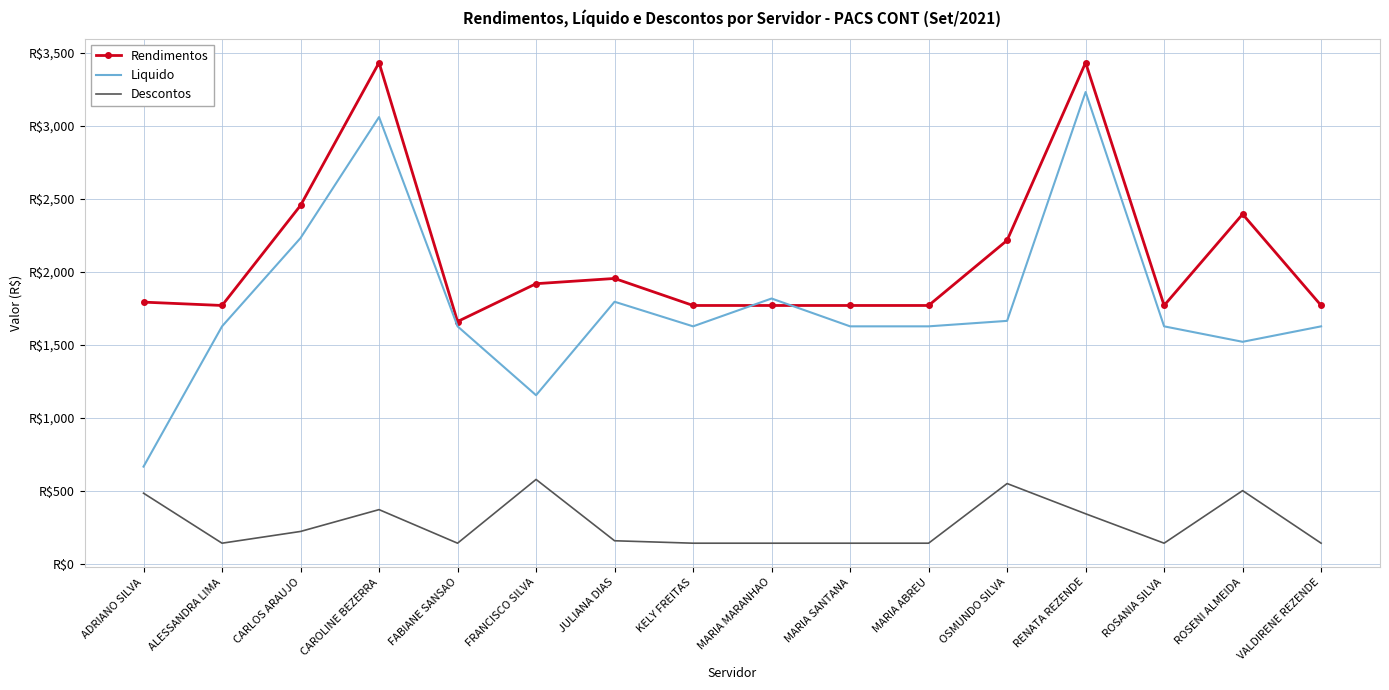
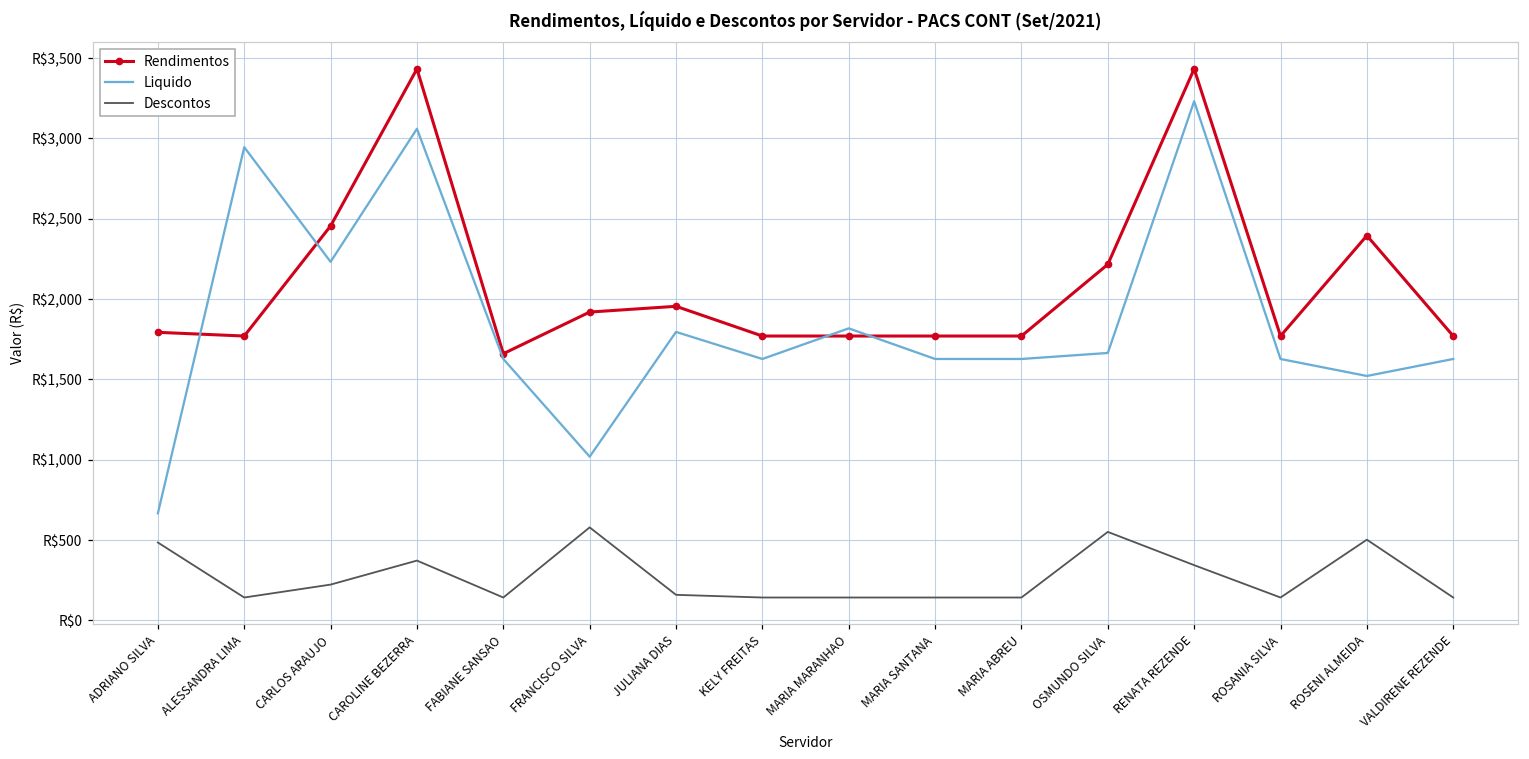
  {
    "Rendimentos": {
      "ADRIANO SILVA": "R$1,790",
      "ALESSANDRA LIMA": "R$1,770",
      "CARLOS ARAUJO": "R$2,460",
      "CAROLINE BEZERRA": "R$3,430",
      "FABIANE SANSAO": "R$1,660",
      "FRANCISCO SILVA": "R$1,920",
      "JULIANA DIAS": "R$1,960",
      "KELY FREITAS": "R$1,770",
      "MARIA MARANHAO": "R$1,770",
      "MARIA SANTANA": "R$1,770",
      "MARIA ABREU": "R$1,770",
      "OSMUNDO SILVA": "R$2,220",
      "RENATA REZENDE": "R$3,430",
      "ROSANIA SILVA": "R$1,770",
      "ROSENI ALMEIDA": "R$2,400",
      "VALDIRENE REZENDE": "R$1,770"
    },
    "Liquido": {
      "ADRIANO SILVA": "R$670",
-     "ALESSANDRA LIMA": "R$1,630",
+     "ALESSANDRA LIMA": "R$2,950",
      "CARLOS ARAUJO": "R$2,230",
      "CAROLINE BEZERRA": "R$3,060",
      "FABIANE SANSAO": "R$1,630",
-     "FRANCISCO SILVA": "R$1,160",
+     "FRANCISCO SILVA": "R$1,020",
      "JULIANA DIAS": "R$1,800",
      "KELY FREITAS": "R$1,630",
      "MARIA MARANHAO": "R$1,820",
      "MARIA SANTANA": "R$1,630",
      "MARIA ABREU": "R$1,630",
      "OSMUNDO SILVA": "R$1,660",
      "RENATA REZENDE": "R$3,230",
      "ROSANIA SILVA": "R$1,630",
      "ROSENI ALMEIDA": "R$1,520",
      "VALDIRENE REZENDE": "R$1,630"
    },
    "Descontos": {
      "ADRIANO SILVA": "R$490",
      "ALESSANDRA LIMA": "R$140",
      "CARLOS ARAUJO": "R$220",
      "CAROLINE BEZERRA": "R$370",
      "FABIANE SANSAO": "R$140",
      "FRANCISCO SILVA": "R$580",
      "JULIANA DIAS": "R$160",
      "KELY FREITAS": "R$140",
      "MARIA MARANHAO": "R$140",
      "MARIA SANTANA": "R$140",
      "MARIA ABREU": "R$140",
      "OSMUNDO SILVA": "R$550",
      "RENATA REZENDE": "R$340",
      "ROSANIA SILVA": "R$140",
      "ROSENI ALMEIDA": "R$500",
      "VALDIRENE REZENDE": "R$140"
    }
  }
